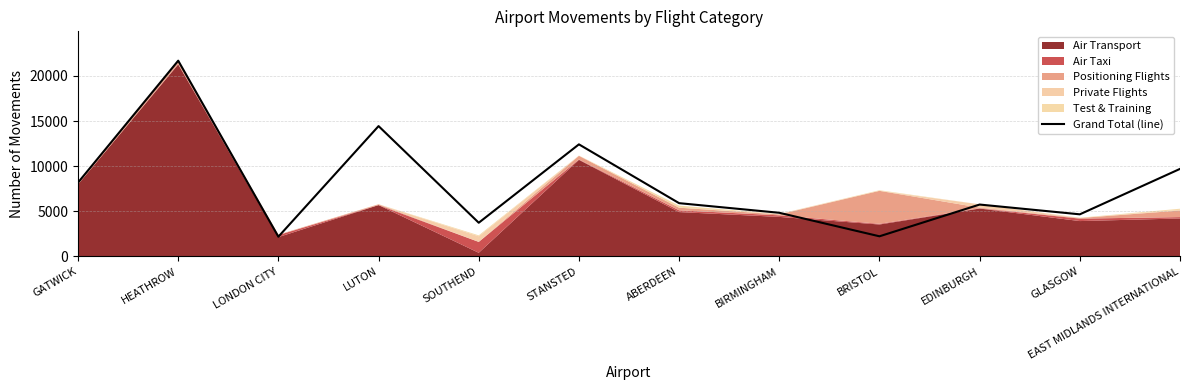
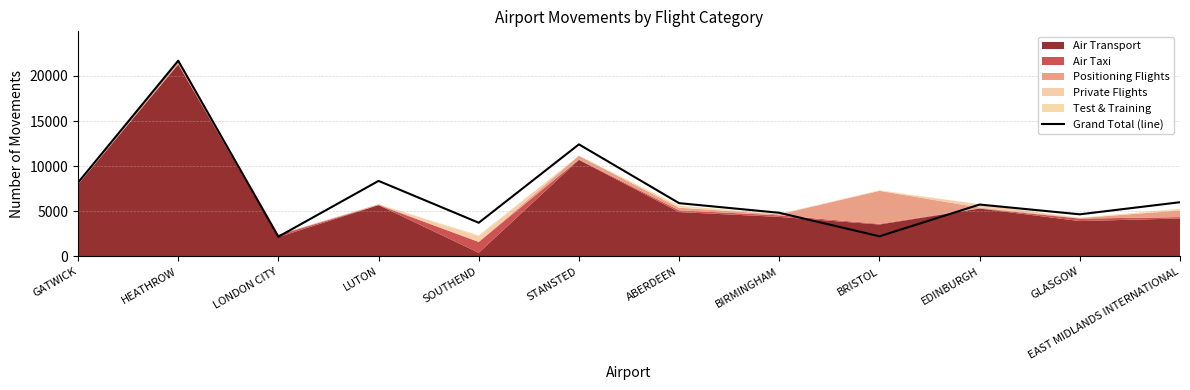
  {
    "Grand Total (line)": {
-     "LUTON": 14000,
+     "LUTON": 8000,
      "SOUTHEND": 4000,
      "STANSTED": 12000,
      "BRISTOL": 2000,
      "GLASGOW": 5000,
-     "EAST MIDLANDS INTERNATIONAL": 10000
+     "EAST MIDLANDS INTERNATIONAL": 6000
    },
    "Air Transport": {
      "SOUTHEND": 0
    }
  }
